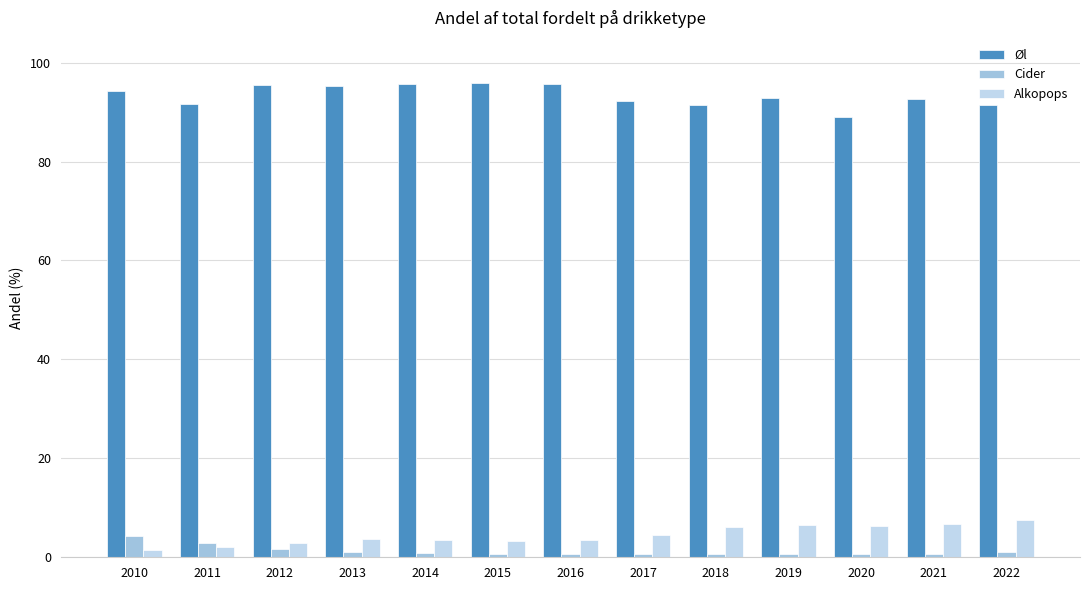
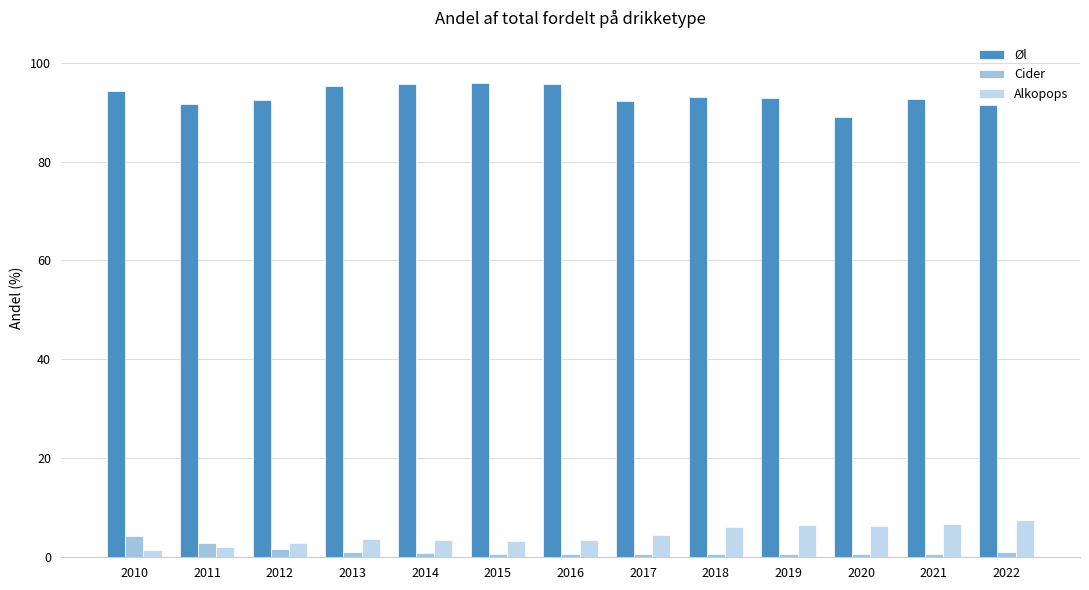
  {
    "Øl": {
      "2010": 94,
      "2011": 92,
-     "2012": 96,
+     "2012": 92,
      "2013": 95,
      "2014": 96,
      "2015": 96,
      "2016": 96,
      "2017": 92,
-     "2018": 91,
+     "2018": 93,
      "2019": 93,
      "2020": 89,
      "2021": 93,
      "2022": 91
    }
  }
